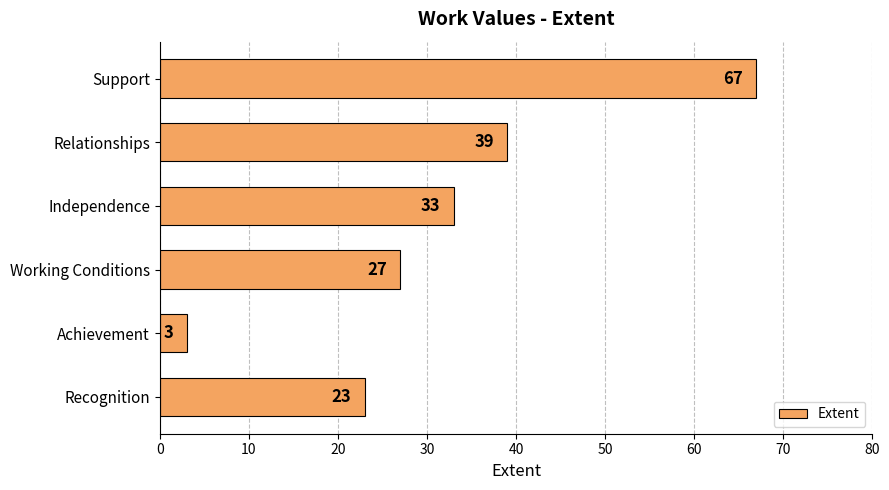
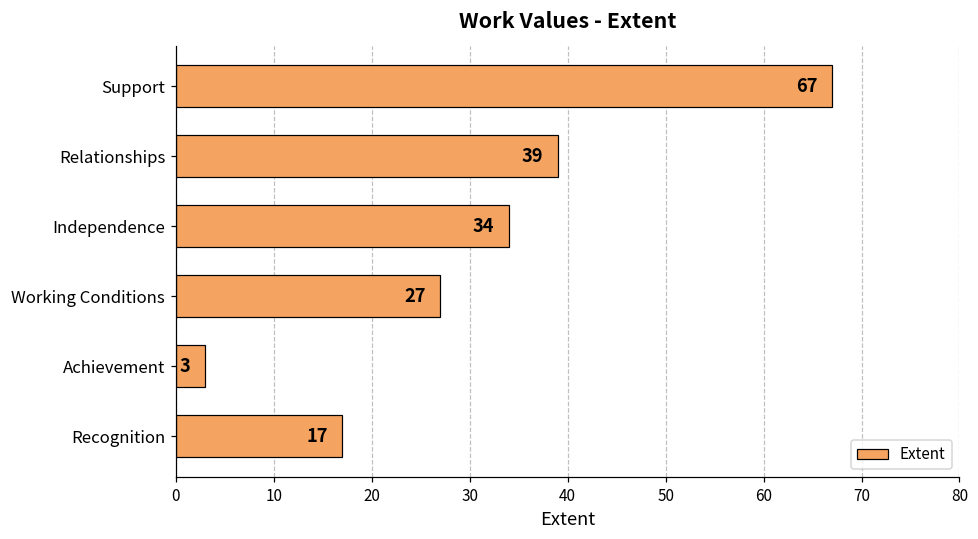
  {
    "Support": 67,
    "Relationships": 39,
-   "Independence": 33,
+   "Independence": 34,
    "Working Conditions": 27,
    "Achievement": 3,
-   "Recognition": 23
+   "Recognition": 17
  }
